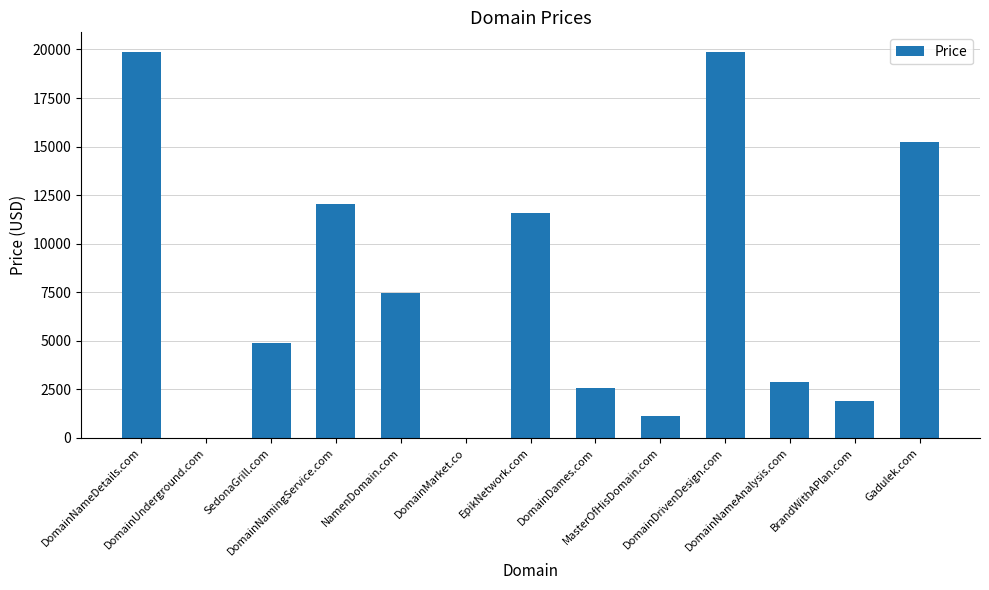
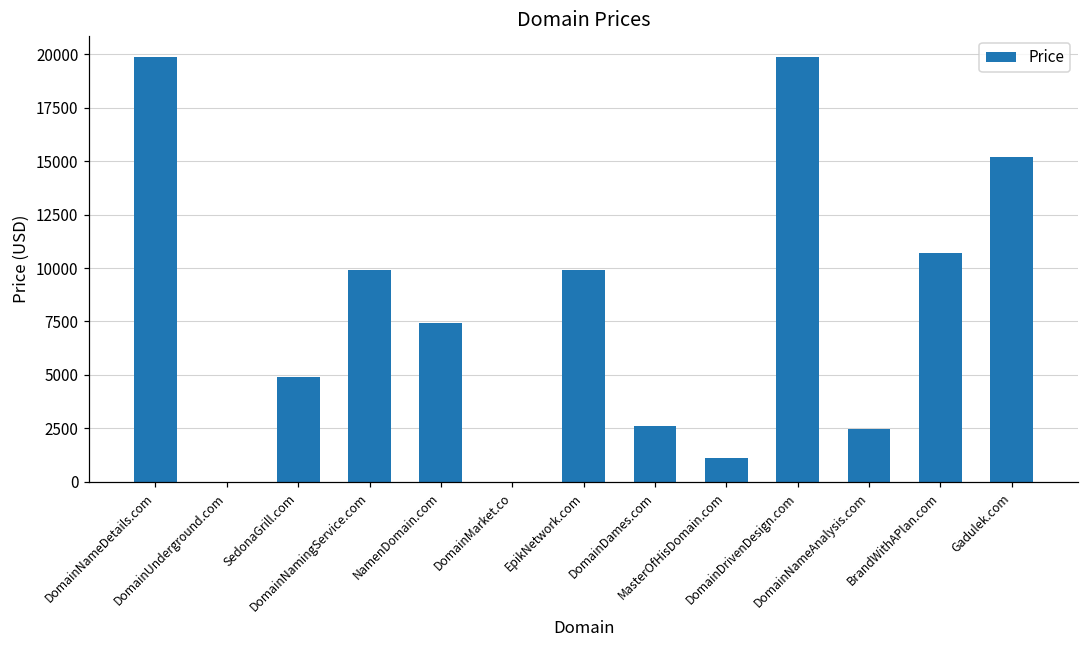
  {
    "DomainNameDetails.com": 19900,
    "DomainUnderground.com": 0,
    "SedonaGrill.com": 4900,
-   "DomainNamingService.com": 12000,
+   "DomainNamingService.com": 9900,
    "NamenDomain.com": 7400,
    "DomainMarket.co": 0,
-   "EpikNetwork.com": 11600,
+   "EpikNetwork.com": 9900,
    "DomainDames.com": 2600,
    "MasterOfHisDomain.com": 1100,
    "DomainDrivenDesign.com": 19900,
-   "DomainNameAnalysis.com": 2900,
-   "BrandWithAPlan.com": 1900,
+   "DomainNameAnalysis.com": 2400,
+   "BrandWithAPlan.com": 10700,
    "Gadulek.com": 15200
  }
